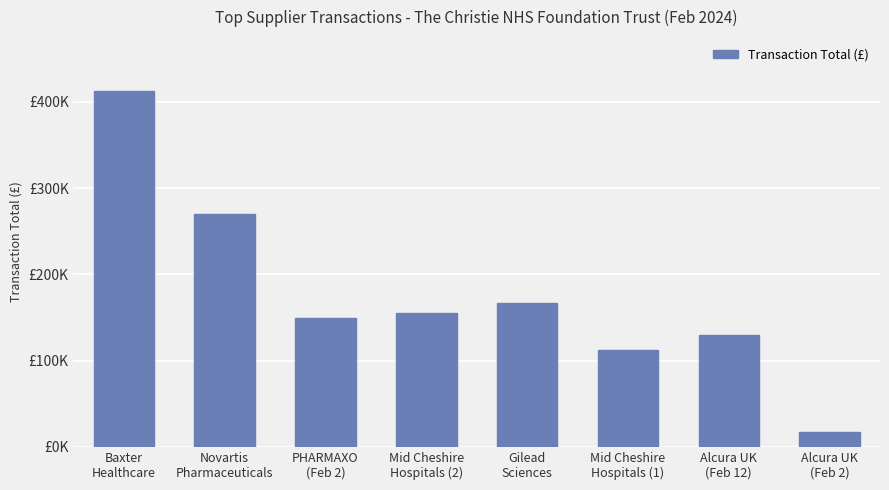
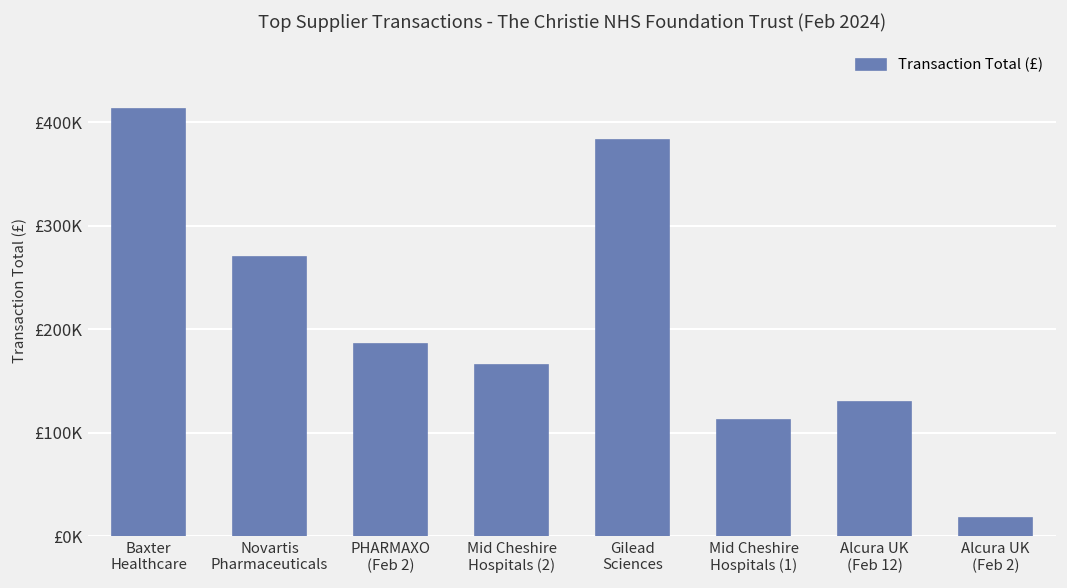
  {
    "Baxter Healthcare": "£410000",
    "Novartis Pharmaceuticals": "£270000",
-   "PHARMAXO (Feb 2)": "£150000",
-   "Mid Cheshire Hospitals (2)": "£160000",
-   "Gilead Sciences": "£170000",
+   "PHARMAXO (Feb 2)": "£190000",
+   "Mid Cheshire Hospitals (2)": "£170000",
+   "Gilead Sciences": "£380000",
    "Mid Cheshire Hospitals (1)": "£110000",
    "Alcura UK (Feb 12)": "£130000",
    "Alcura UK (Feb 2)": "£20000"
  }
